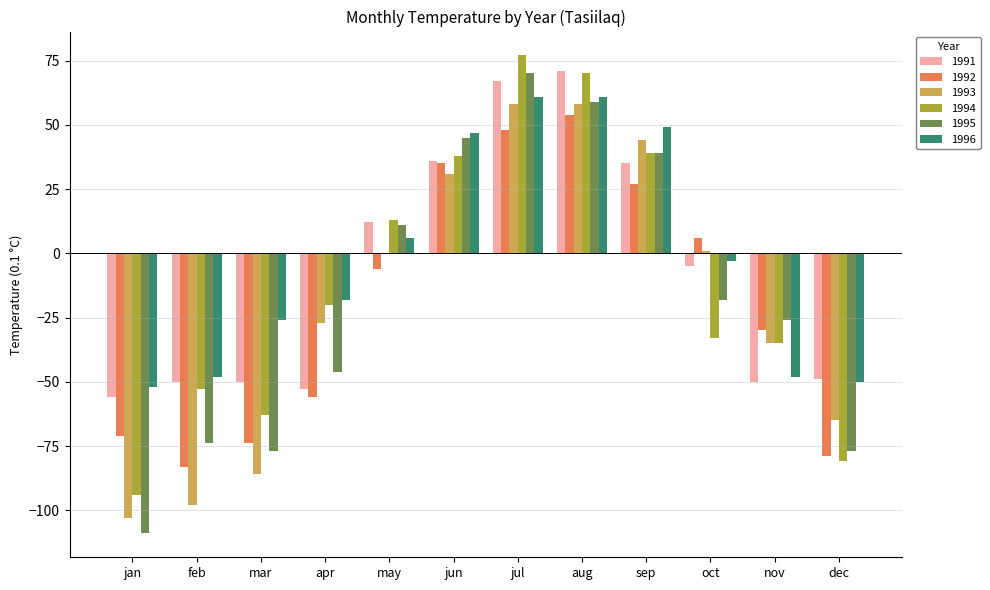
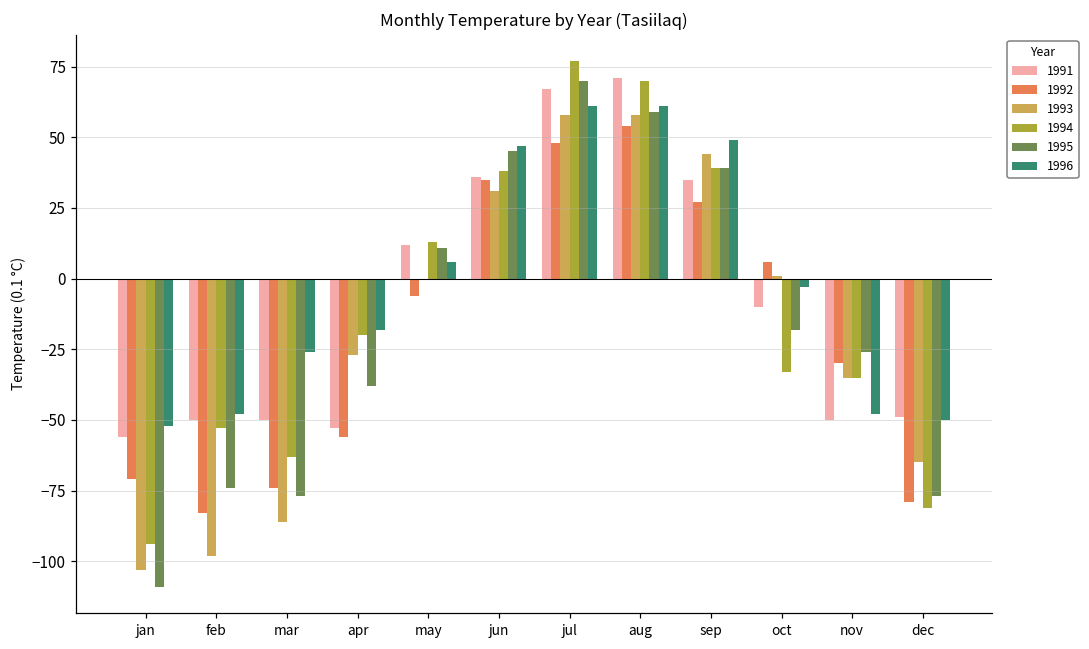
  {
    "1991": {
      "jan": -56,
      "feb": -50,
      "mar": -50,
      "apr": -53,
      "may": 12,
      "jun": 36,
      "jul": 67,
      "aug": 71,
      "sep": 35,
-     "oct": -5,
+     "oct": -10,
      "nov": -50,
      "dec": -49
    },
    "1995": {
      "jan": -109,
      "feb": -74,
      "mar": -77,
-     "apr": -46,
+     "apr": -38,
      "may": 11,
      "jun": 45,
      "jul": 70,
      "aug": 59,
      "sep": 39,
      "oct": -18,
      "nov": -26,
      "dec": -77
    },
    "1996": {
      "jan": -52,
      "feb": -48,
      "mar": -26,
      "apr": -18,
      "may": 6,
      "jun": 47,
      "jul": 61,
      "aug": 61,
      "sep": 49,
      "oct": -3,
      "nov": -48,
      "dec": -50
    }
  }
